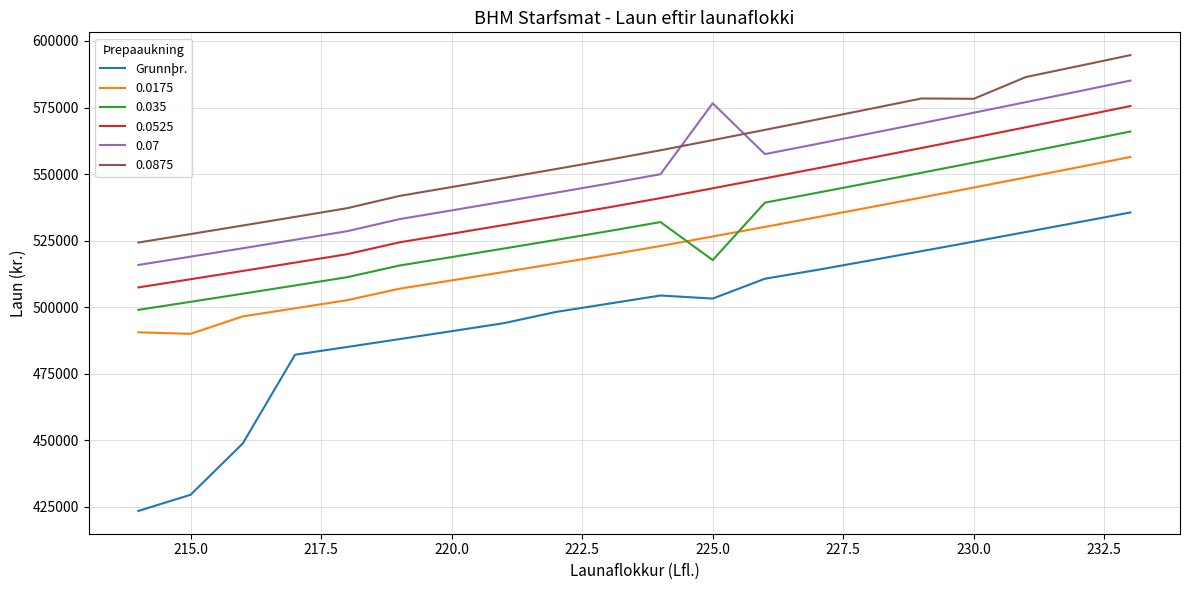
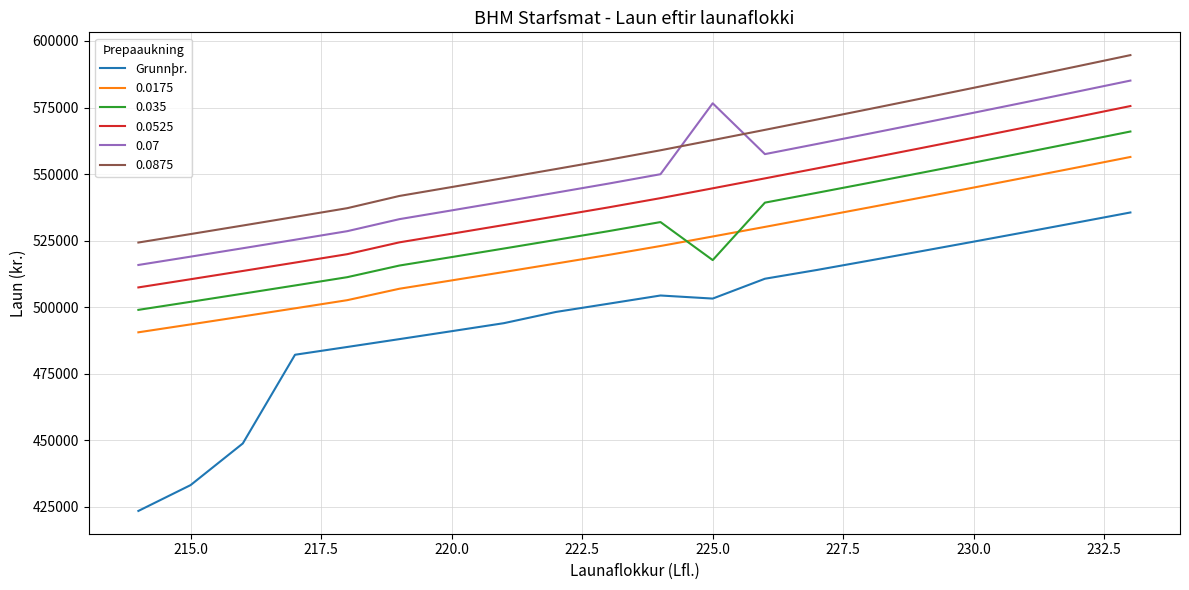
  {
    "Grunnþr.": {
-     "215.0": 429000,
+     "215.0": 433000,
      "220.0": 491000,
      "225.0": 503000,
      "230.0": 525000
    },
    "0.0175": {
-     "215.0": 490000,
+     "215.0": 493000,
      "220.0": 510000,
      "225.0": 527000,
      "230.0": 545000
    },
    "0.035": {
      "215.0": 502000,
      "220.0": 519000,
      "225.0": 518000,
      "230.0": 554000
    },
    "0.0525": {
      "215.0": 510000,
      "220.0": 528000,
      "225.0": 545000,
      "230.0": 564000
    },
    "0.07": {
      "215.0": 519000,
      "220.0": 536000,
      "225.0": 577000,
      "230.0": 573000
    },
    "0.0875": {
      "215.0": 527000,
      "220.0": 545000,
      "225.0": 563000,
-     "230.0": 578000
+     "230.0": 582000
    }
  }
